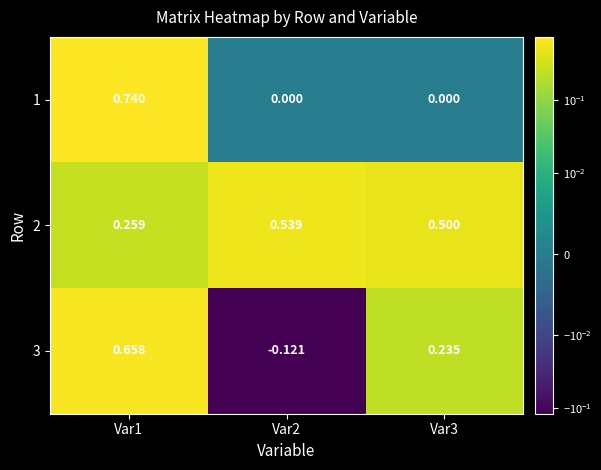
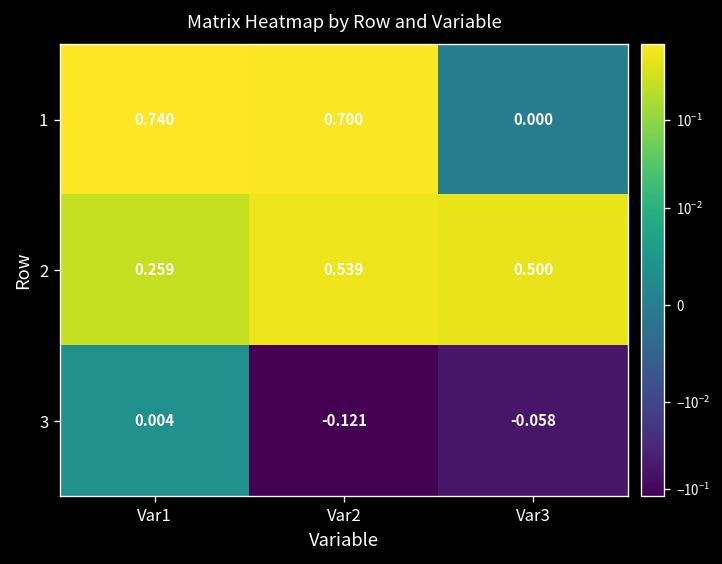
  {
    "1": {
      "Var1": 0.740,
-     "Var2": 0.000,
+     "Var2": 0.700,
      "Var3": 0.000
    },
    "2": {
      "Var1": 0.259,
      "Var2": 0.539,
      "Var3": 0.500
    },
    "3": {
-     "Var1": 0.658,
+     "Var1": 0.004,
      "Var2": -0.121,
-     "Var3": 0.235
+     "Var3": -0.058
    }
  }
